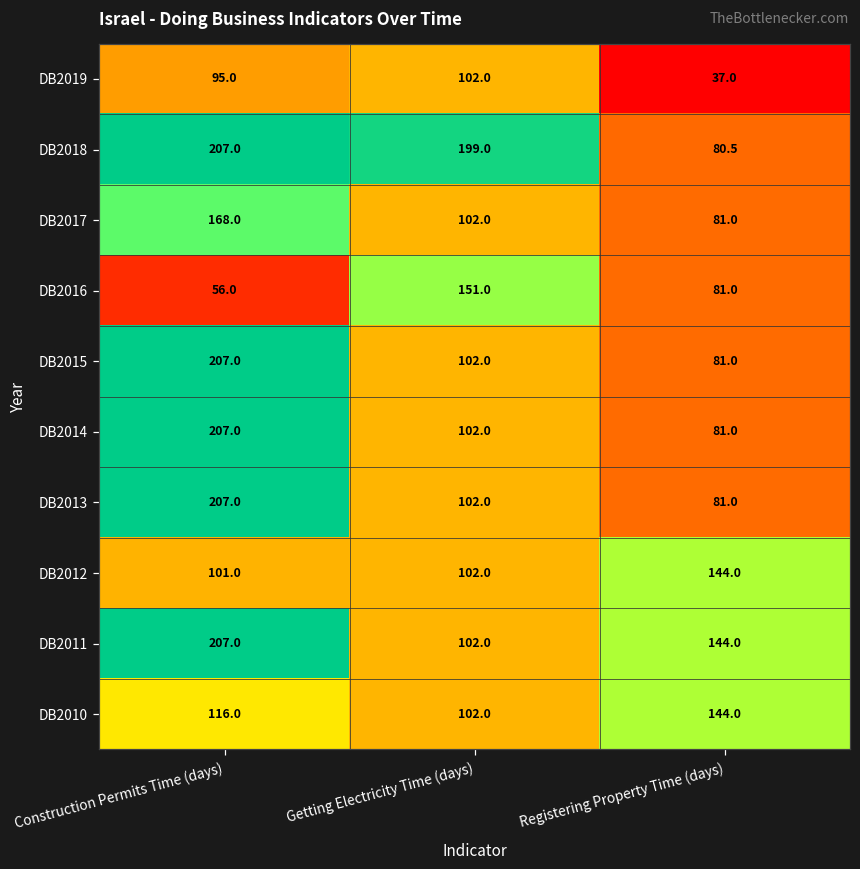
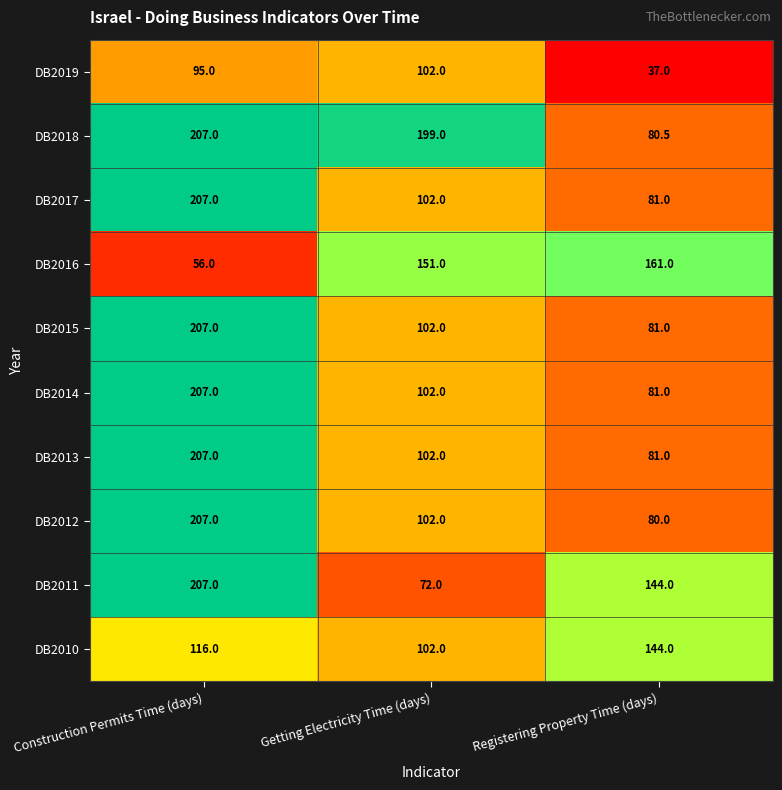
  {
    "DB2019": {
      "Construction Permits Time (days)": 95.0,
      "Getting Electricity Time (days)": 102.0,
      "Registering Property Time (days)": 37.0
    },
    "DB2018": {
      "Construction Permits Time (days)": 207.0,
      "Getting Electricity Time (days)": 199.0,
      "Registering Property Time (days)": 80.5
    },
    "DB2017": {
-     "Construction Permits Time (days)": 168.0,
+     "Construction Permits Time (days)": 207.0,
      "Getting Electricity Time (days)": 102.0,
      "Registering Property Time (days)": 81.0
    },
    "DB2016": {
      "Construction Permits Time (days)": 56.0,
      "Getting Electricity Time (days)": 151.0,
-     "Registering Property Time (days)": 81.0
+     "Registering Property Time (days)": 161.0
    },
    "DB2015": {
      "Construction Permits Time (days)": 207.0,
      "Getting Electricity Time (days)": 102.0,
      "Registering Property Time (days)": 81.0
    },
    "DB2014": {
      "Construction Permits Time (days)": 207.0,
      "Getting Electricity Time (days)": 102.0,
      "Registering Property Time (days)": 81.0
    },
    "DB2013": {
      "Construction Permits Time (days)": 207.0,
      "Getting Electricity Time (days)": 102.0,
      "Registering Property Time (days)": 81.0
    },
    "DB2012": {
-     "Construction Permits Time (days)": 101.0,
+     "Construction Permits Time (days)": 207.0,
      "Getting Electricity Time (days)": 102.0,
-     "Registering Property Time (days)": 144.0
+     "Registering Property Time (days)": 80.0
    },
    "DB2011": {
      "Construction Permits Time (days)": 207.0,
-     "Getting Electricity Time (days)": 102.0,
+     "Getting Electricity Time (days)": 72.0,
      "Registering Property Time (days)": 144.0
    },
    "DB2010": {
      "Construction Permits Time (days)": 116.0,
      "Getting Electricity Time (days)": 102.0,
      "Registering Property Time (days)": 144.0
    }
  }
